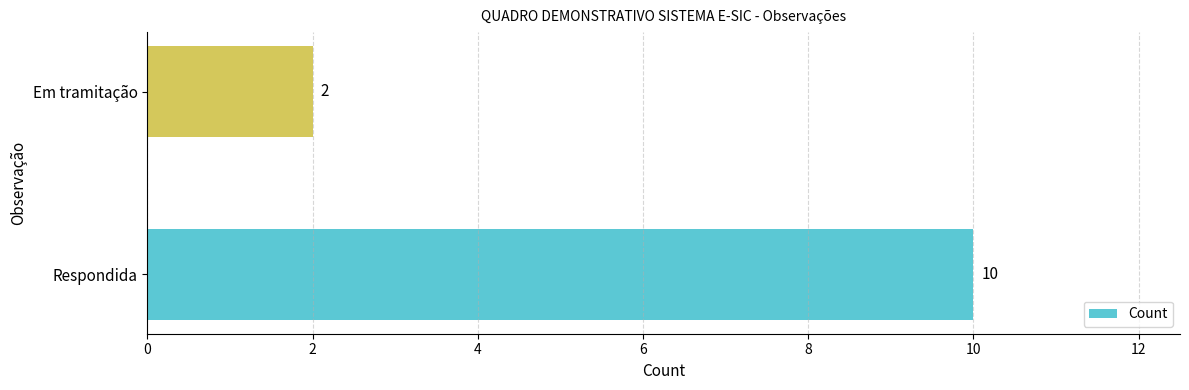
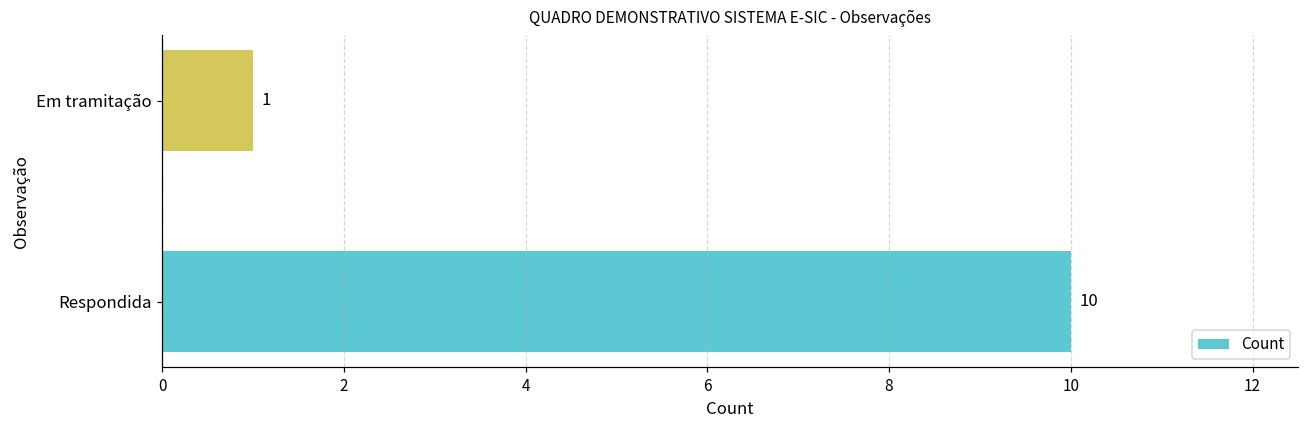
  {
-   "Em tramitação": 2,
+   "Em tramitação": 1,
    "Respondida": 10
  }
